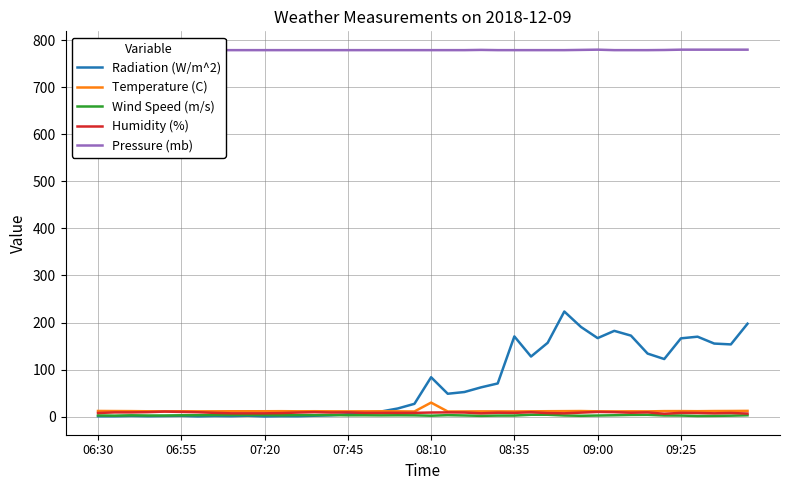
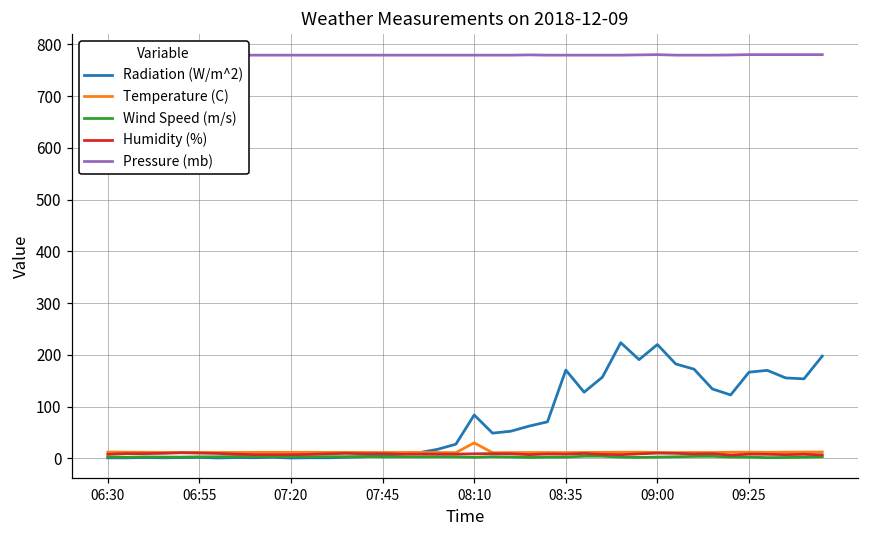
  {
    "Radiation (W/m^2)": {
      "08:10": 80,
      "08:35": 170,
-     "09:00": 170,
+     "09:00": 220,
      "09:25": 170
    },
    "Temperature (C)": {
      "08:10": 30
    },
    "Wind Speed (m/s)": {
      "08:10": 0,
      "08:35": 0,
      "09:00": 0,
      "09:25": 0
    },
    "Humidity (%)": {
      "08:10": 10
    },
    "Pressure (mb)": {
      "07:20": 780,
      "07:45": 780,
      "08:10": 780,
      "08:35": 780,
      "09:00": 780,
      "09:25": 780
    }
  }
